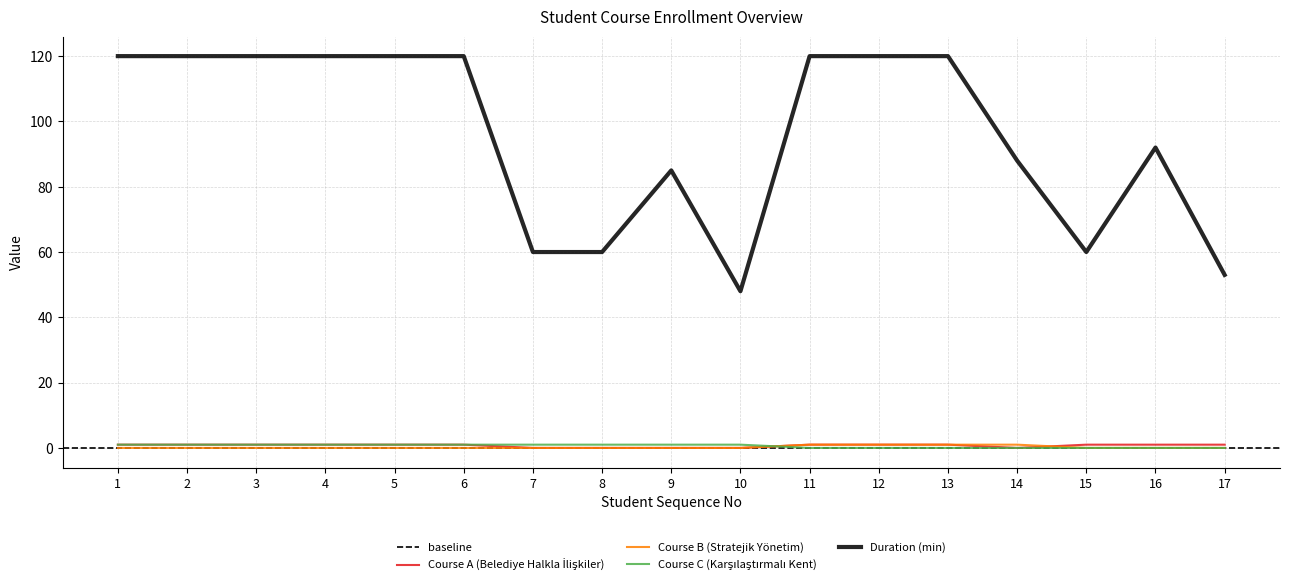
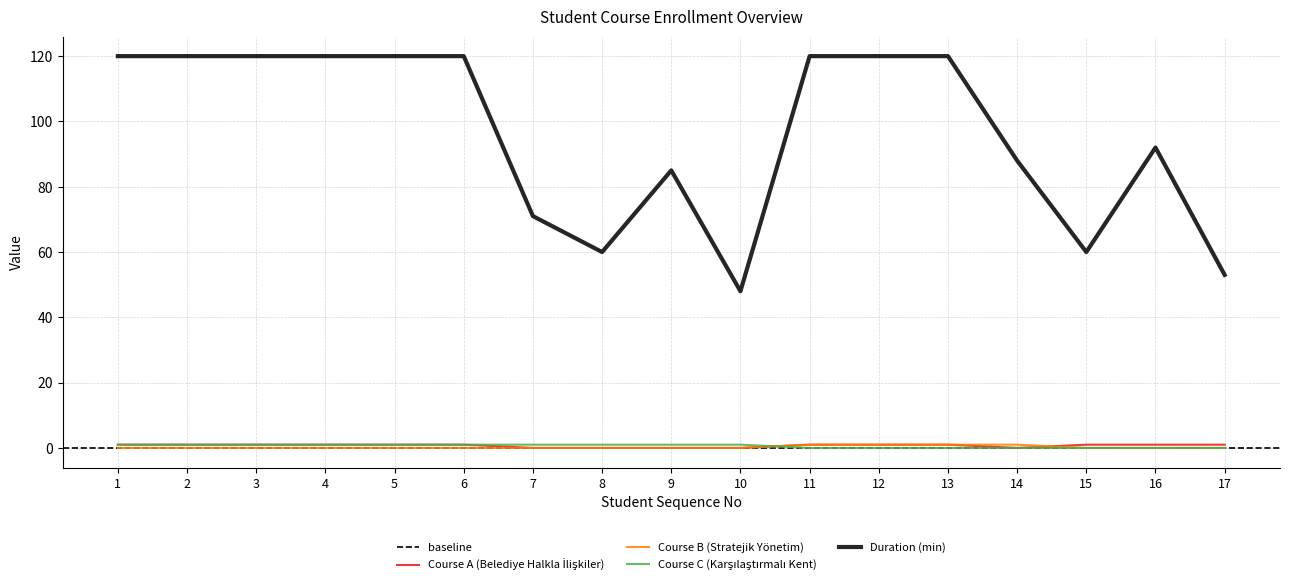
  {
    "Course A (Belediye Halkla İlişkiler)": {
      "15": 1,
      "16": 1,
      "17": 1
    },
    "Course B (Stratejik Yönetim)": {
      "1": 0,
      "2": 0,
      "3": 0,
      "4": 0,
      "5": 0,
      "6": 0,
      "14": 1
    },
    "Course C (Karşılaştırmalı Kent)": {
      "7": 1,
      "8": 1,
      "9": 1,
      "10": 1,
      "11": 0,
      "12": 0,
      "13": 0
    },
    "Duration (min)": {
      "1": 120,
      "2": 120,
      "3": 120,
      "4": 120,
      "5": 120,
      "6": 120,
-     "7": 60,
+     "7": 71,
      "8": 60,
      "9": 85,
      "10": 48,
      "11": 120,
      "12": 120,
      "13": 120,
      "14": 88,
      "15": 60,
      "16": 92,
      "17": 53
    }
  }
